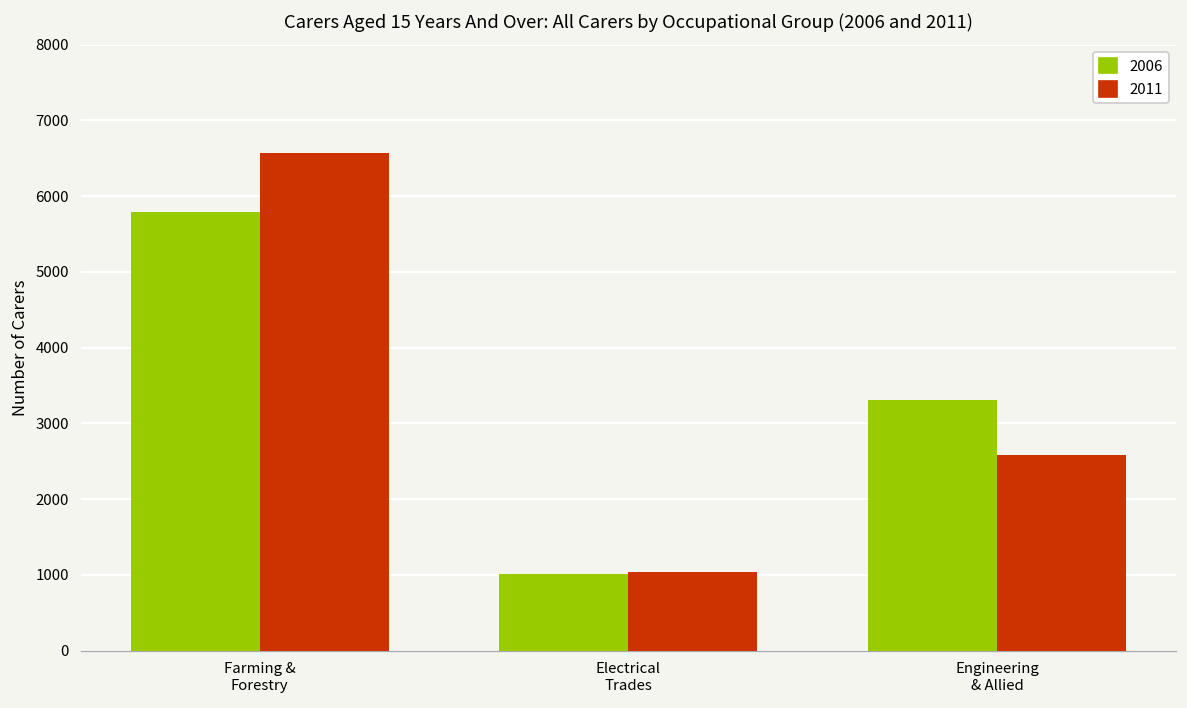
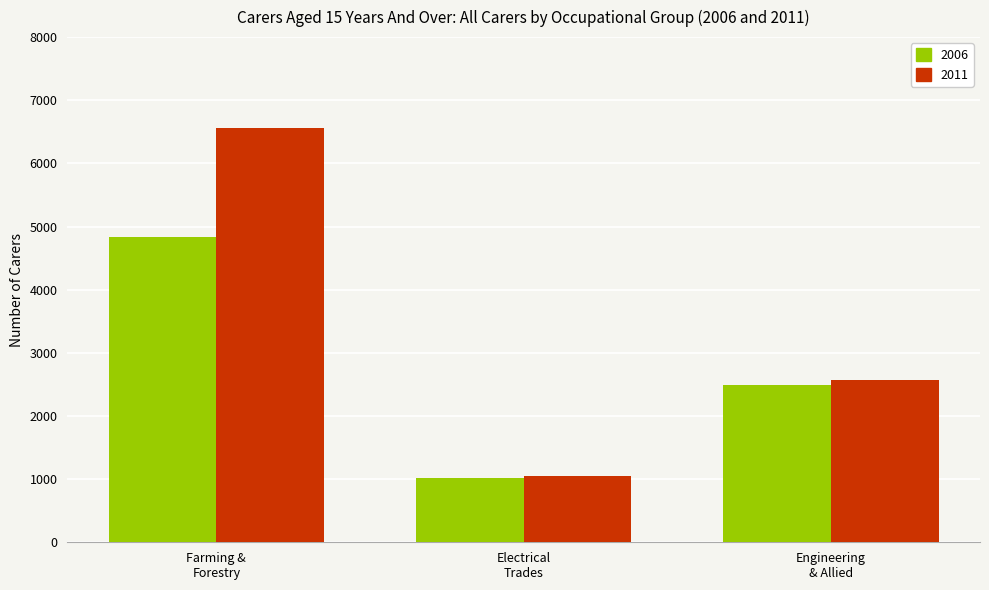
  {
    "2006": {
-     "Farming & Forestry": 5800,
+     "Farming & Forestry": 4800,
      "Electrical Trades": 1000,
-     "Engineering & Allied": 3300
+     "Engineering & Allied": 2500
    },
    "2011": {
      "Farming & Forestry": 6600,
      "Electrical Trades": 1000,
      "Engineering & Allied": 2600
    }
  }
